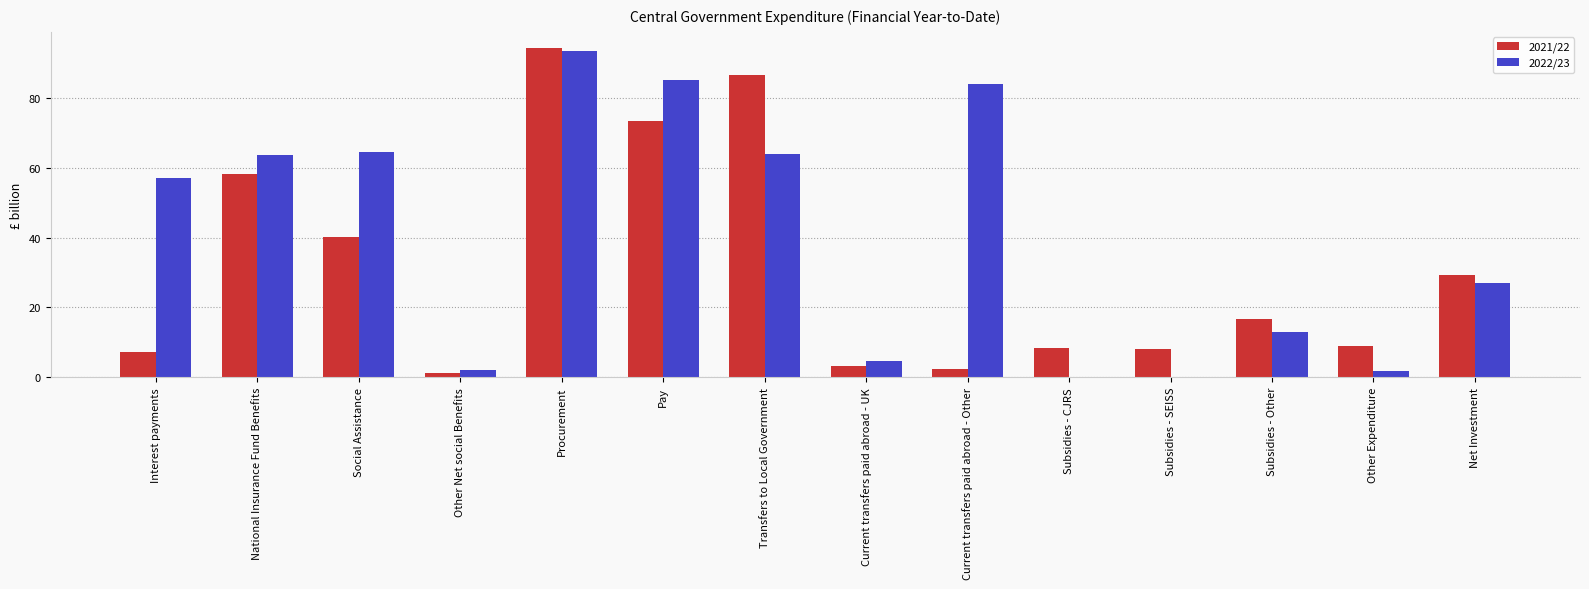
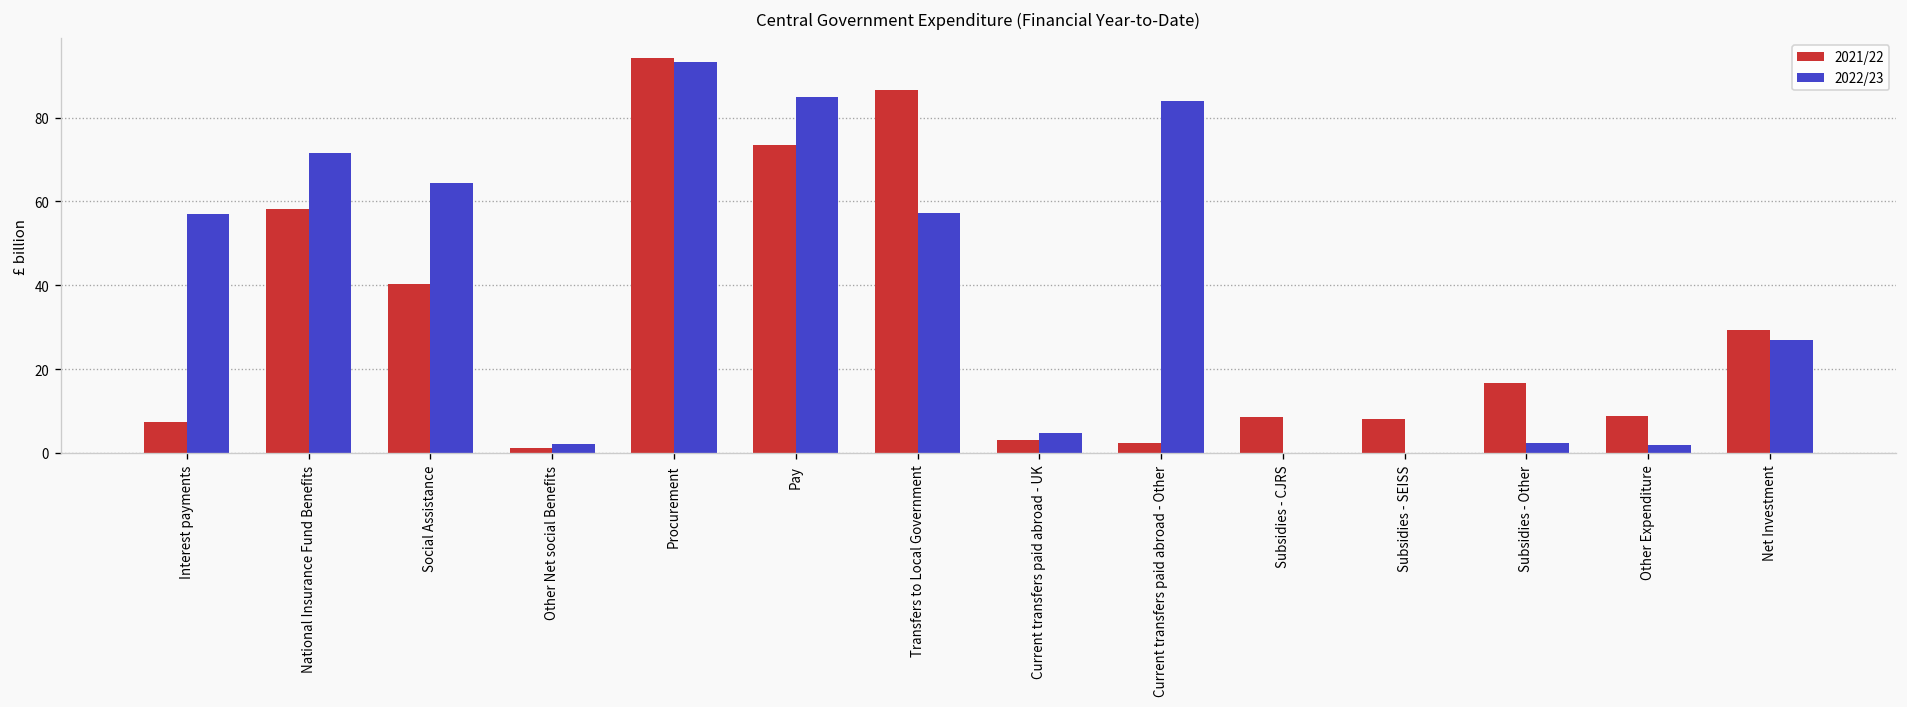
  {
    "2021/22": {
      "Interest payments": 7,
      "National Insurance Fund Benefits": 58,
      "Social Assistance": 40,
      "Other Net social Benefits": 1,
      "Procurement": 94,
      "Pay": 73,
      "Transfers to Local Government": 87,
      "Current transfers paid abroad - UK": 3,
      "Current transfers paid abroad - Other": 2,
      "Subsidies - CJRS": 9,
      "Subsidies - SEISS": 8,
      "Subsidies - Other": 17,
      "Other Expenditure": 9,
      "Net Investment": 29
    },
    "2022/23": {
      "Interest payments": 57,
-     "National Insurance Fund Benefits": 64,
+     "National Insurance Fund Benefits": 72,
      "Social Assistance": 64,
      "Other Net social Benefits": 2,
      "Procurement": 93,
      "Pay": 85,
-     "Transfers to Local Government": 64,
+     "Transfers to Local Government": 57,
      "Current transfers paid abroad - UK": 5,
      "Current transfers paid abroad - Other": 84,
      "Subsidies - CJRS": 0,
      "Subsidies - SEISS": 0,
-     "Subsidies - Other": 13,
+     "Subsidies - Other": 2,
      "Other Expenditure": 2,
      "Net Investment": 27
    }
  }
